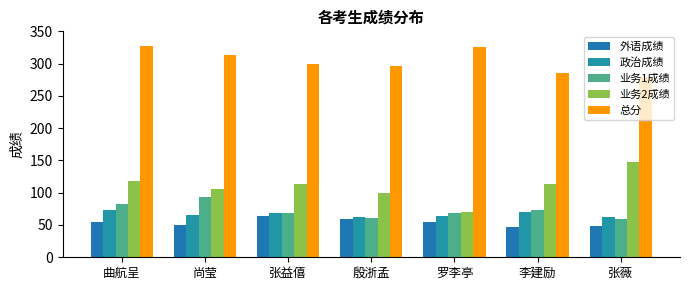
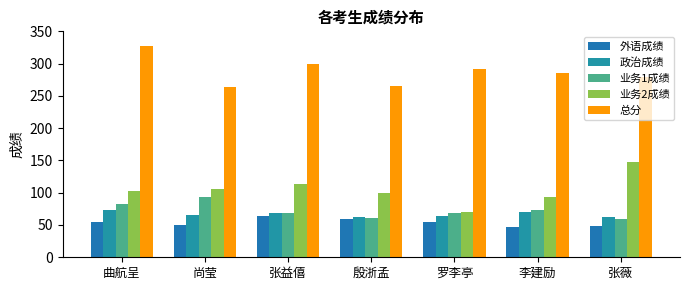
  {
    "业务2成绩": {
-     "曲航呈": 120,
+     "曲航呈": 100,
      "尚莹": 110,
      "张益僖": 110,
      "殷浙孟": 100,
      "罗李亭": 70,
-     "李建励": 110,
+     "李建励": 90,
      "张薇": 150
    },
    "总分": {
      "曲航呈": 330,
-     "尚莹": 310,
+     "尚莹": 260,
      "张益僖": 300,
-     "殷浙孟": 300,
-     "罗李亭": 330,
+     "殷浙孟": 270,
+     "罗李亭": 290,
      "李建励": 290
    }
  }
